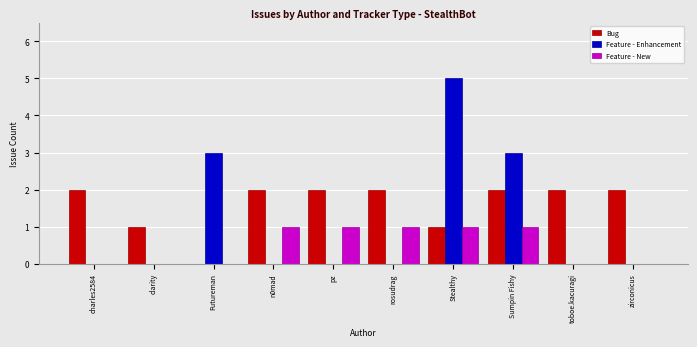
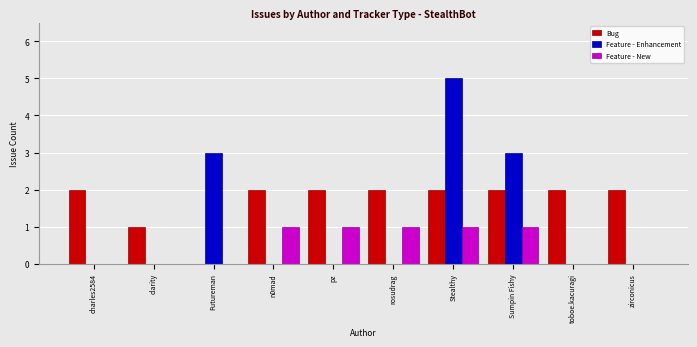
  {
    "Bug": {
      "charles2584": 2,
      "clarity": 1,
      "Futureman": 0,
      "n0mad": 2,
      "pz": 2,
      "rosudrag": 2,
-     "Stealthy": 1,
+     "Stealthy": 2,
      "Sumpin Fishy": 2,
      "toboe.kacuragi": 2,
      "zirconicus": 2
    },
    "Feature - Enhancement": {
      "charles2584": 0,
      "clarity": 0,
      "Futureman": 3,
      "n0mad": 0,
      "pz": 0,
      "rosudrag": 0,
      "Stealthy": 5,
      "Sumpin Fishy": 3,
      "toboe.kacuragi": 0,
      "zirconicus": 0
    },
    "Feature - New": {
      "charles2584": 0,
      "clarity": 0,
      "Futureman": 0,
      "n0mad": 1,
      "pz": 1,
      "rosudrag": 1,
      "Stealthy": 1,
      "Sumpin Fishy": 1,
      "toboe.kacuragi": 0,
      "zirconicus": 0
    }
  }
